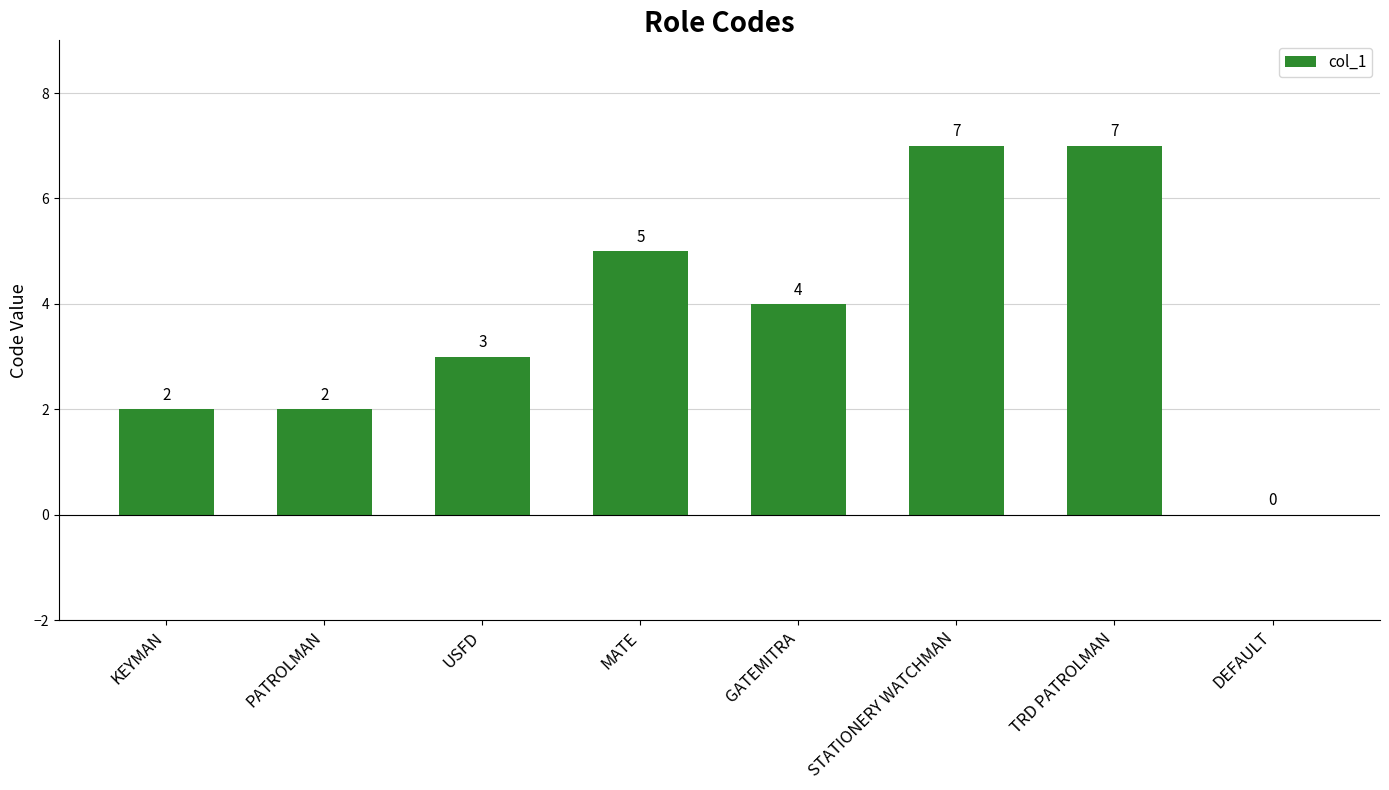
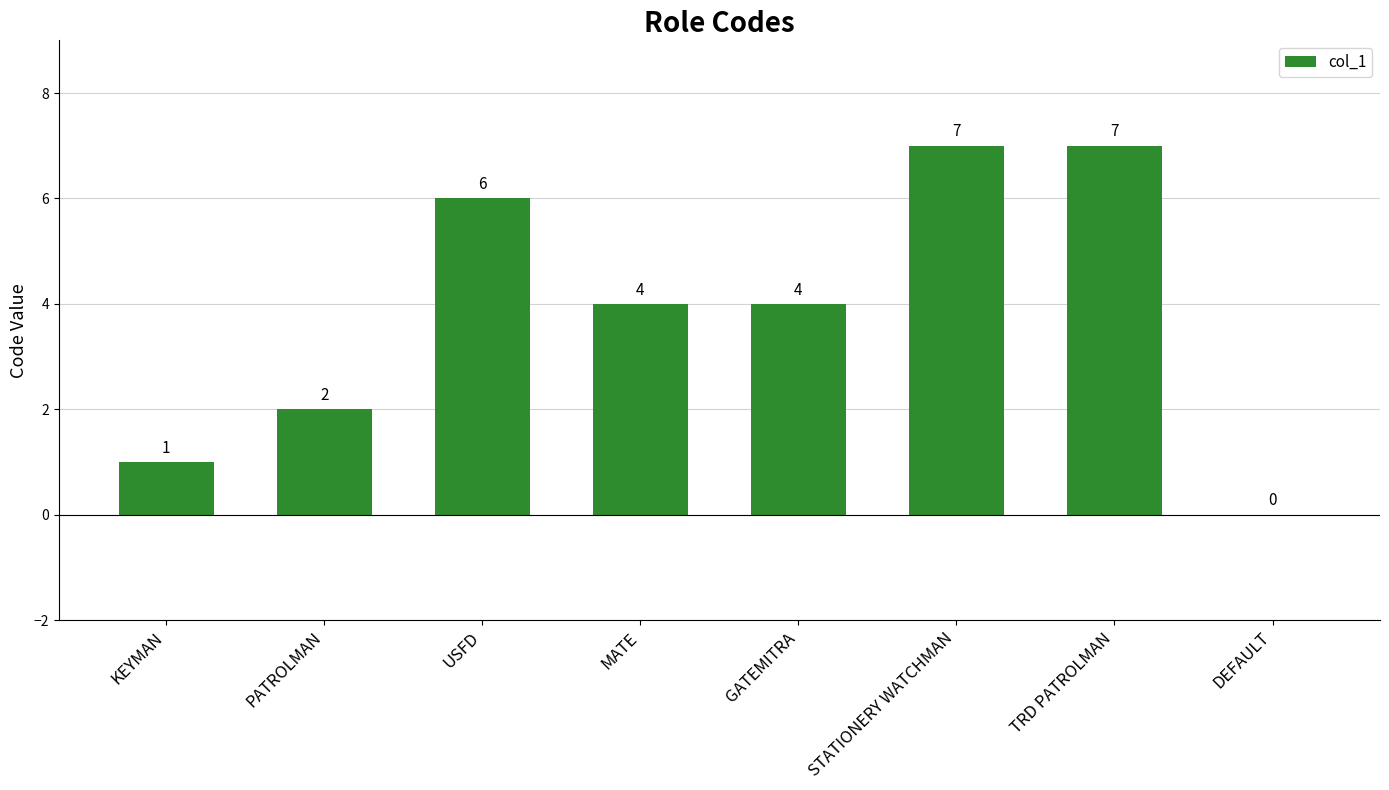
  {
-   "KEYMAN": 2,
+   "KEYMAN": 1,
    "PATROLMAN": 2,
-   "USFD": 3,
-   "MATE": 5,
+   "USFD": 6,
+   "MATE": 4,
    "GATEMITRA": 4,
    "STATIONERY WATCHMAN": 7,
    "TRD PATROLMAN": 7,
    "DEFAULT": 0
  }
